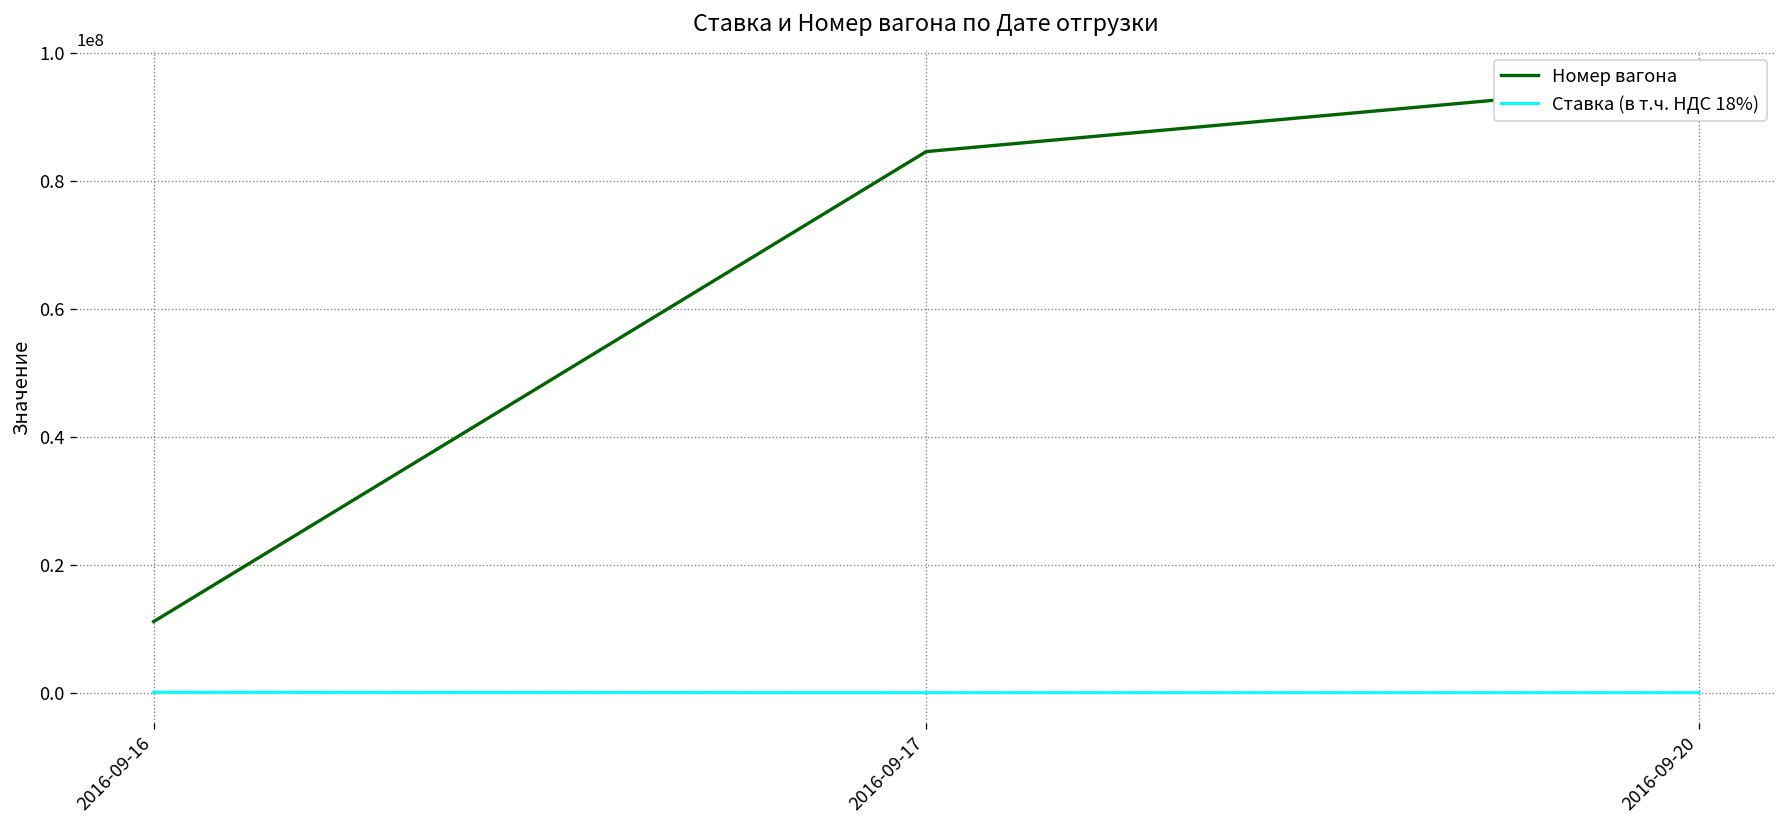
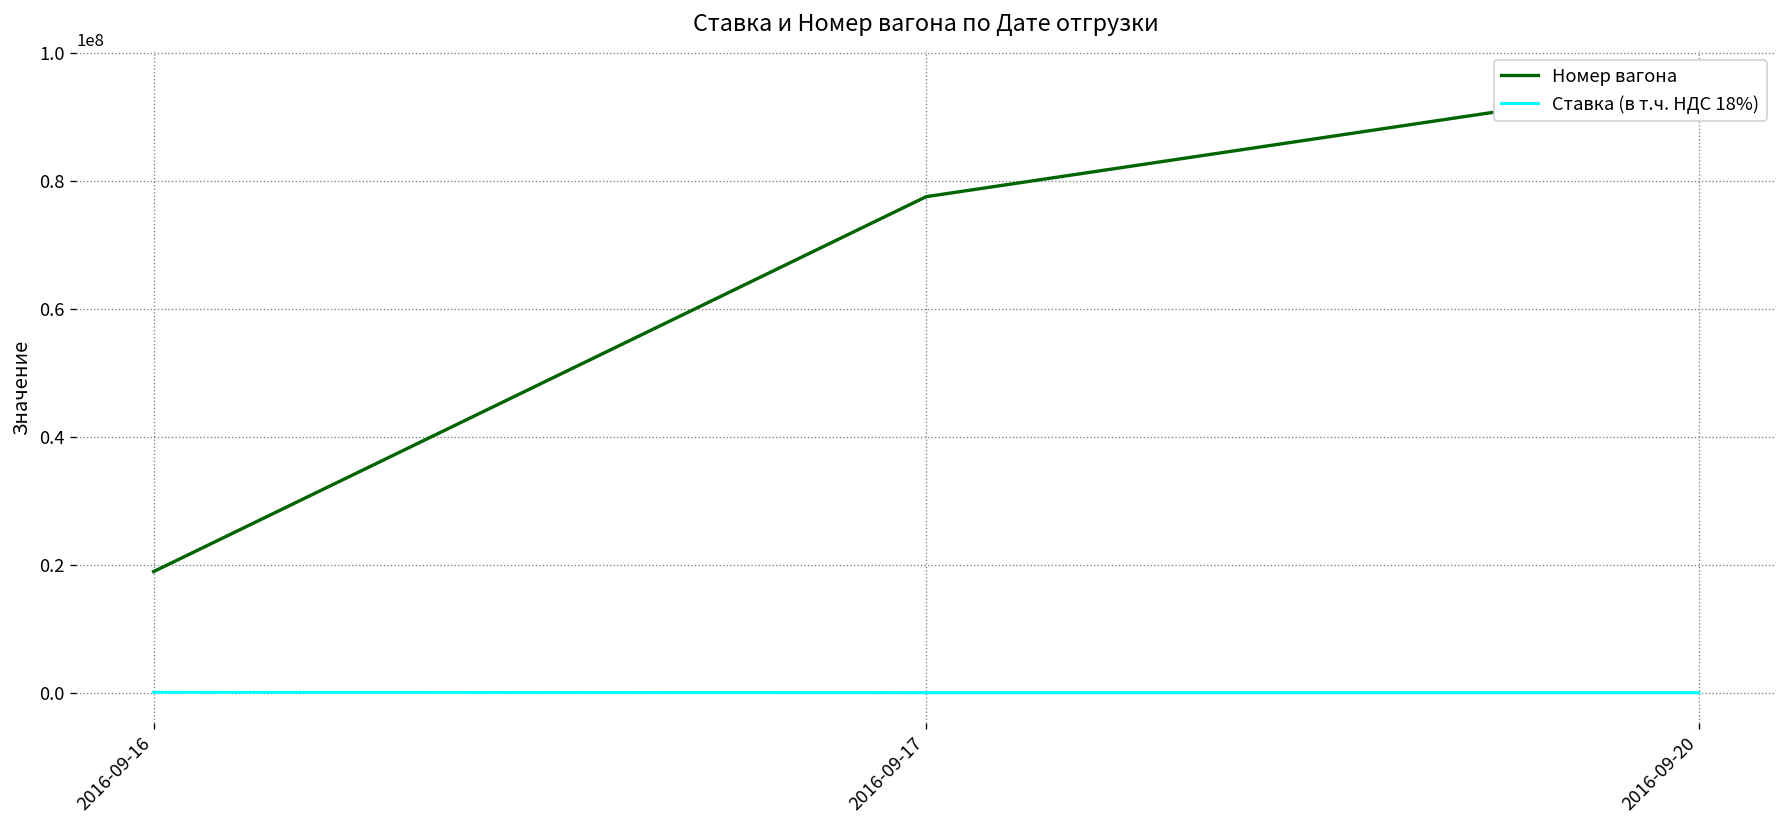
  {
    "Номер вагона": {
-     "2016-09-16": 11000000,
-     "2016-09-17": 85000000
+     "2016-09-16": 19000000,
+     "2016-09-17": 78000000
    },
    "Ставка (в т.ч. НДС 18%)": {
      "2016-09-16": 0,
      "2016-09-17": 0,
      "2016-09-20": 0
    }
  }
